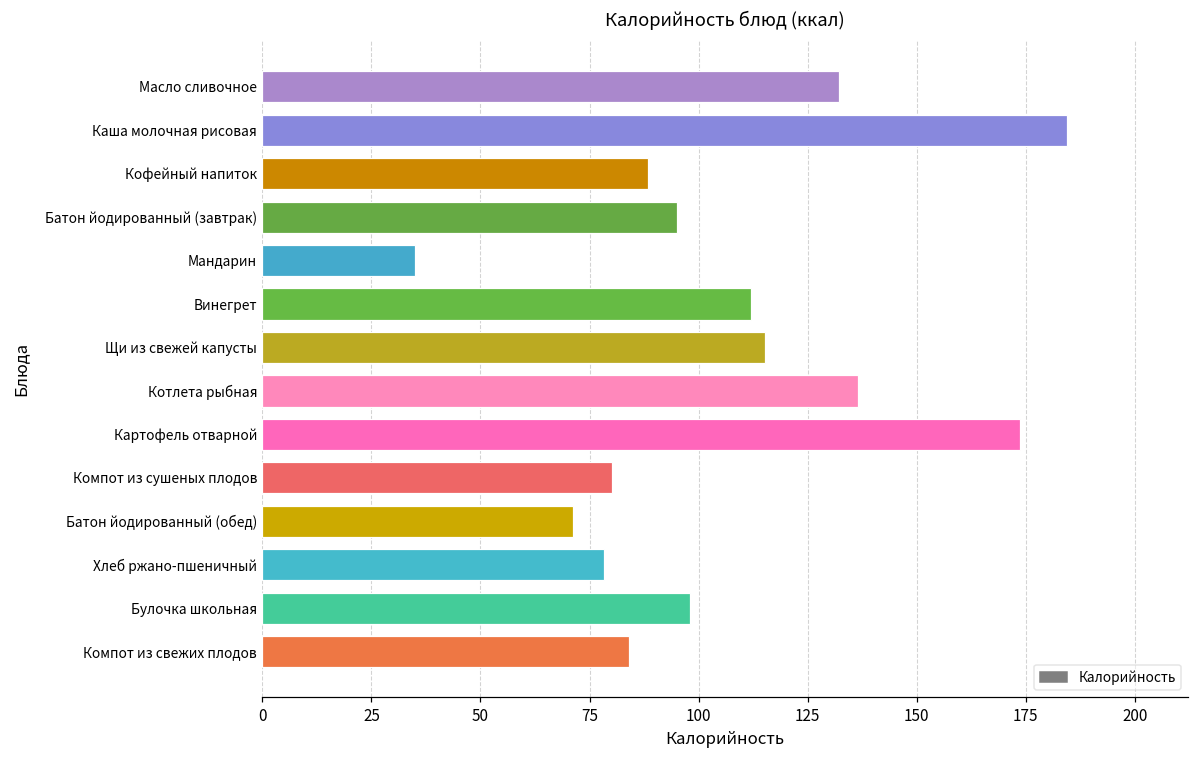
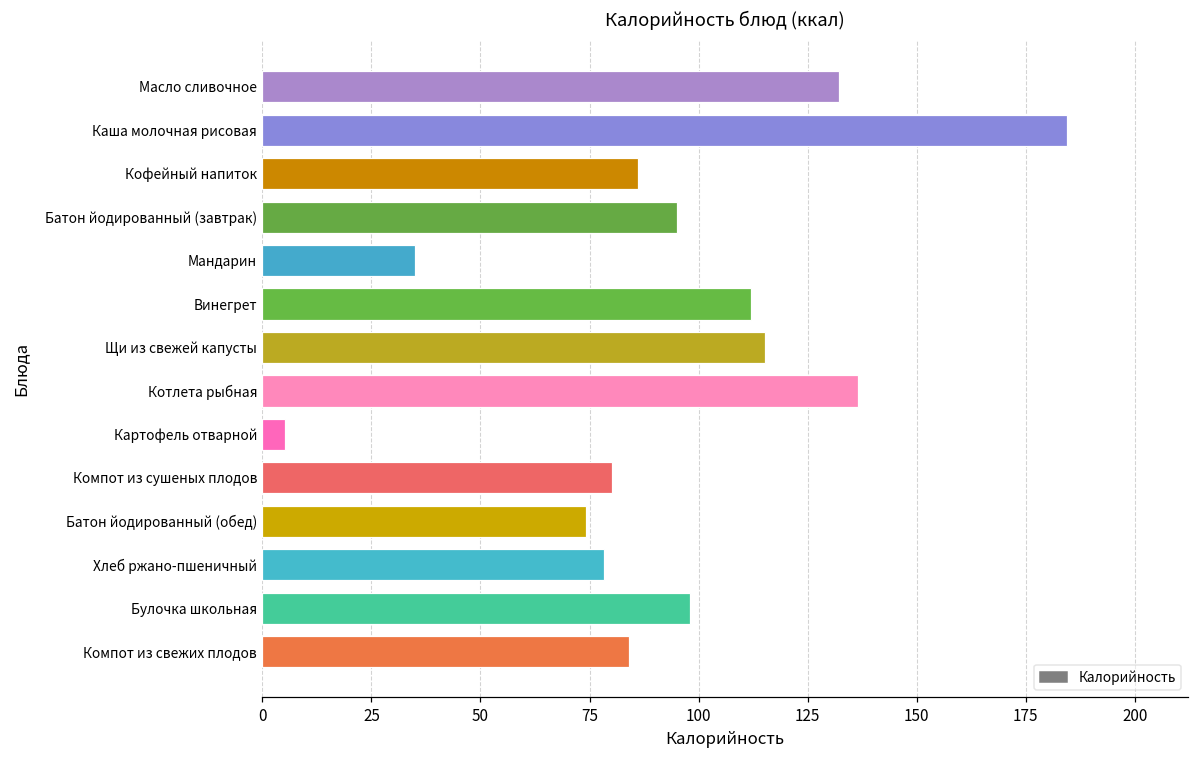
  {
    "Масло сливочное": 132,
    "Каша молочная рисовая": 185,
-   "Кофейный напиток": 88,
+   "Кофейный напиток": 86,
    "Батон йодированный (завтрак)": 95,
    "Мандарин": 35,
    "Винегрет": 112,
    "Щи из свежей капусты": 115,
    "Котлета рыбная": 137,
-   "Картофель отварной": 174,
+   "Картофель отварной": 5,
    "Компот из сушеных плодов": 80,
-   "Батон йодированный (обед)": 71,
+   "Батон йодированный (обед)": 74,
    "Хлеб ржано-пшеничный": 78,
    "Булочка школьная": 98,
    "Компот из свежих плодов": 84
  }
